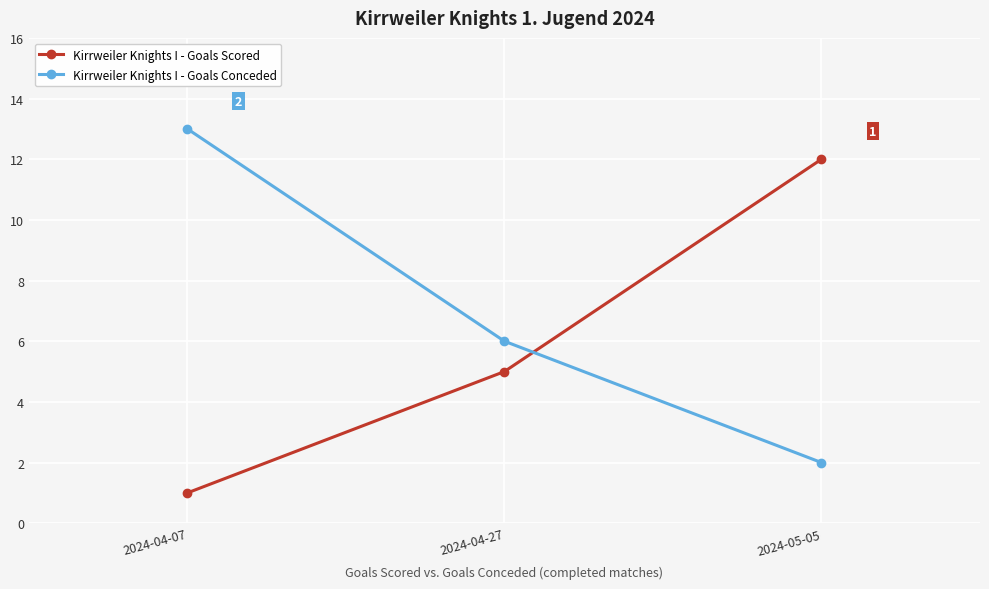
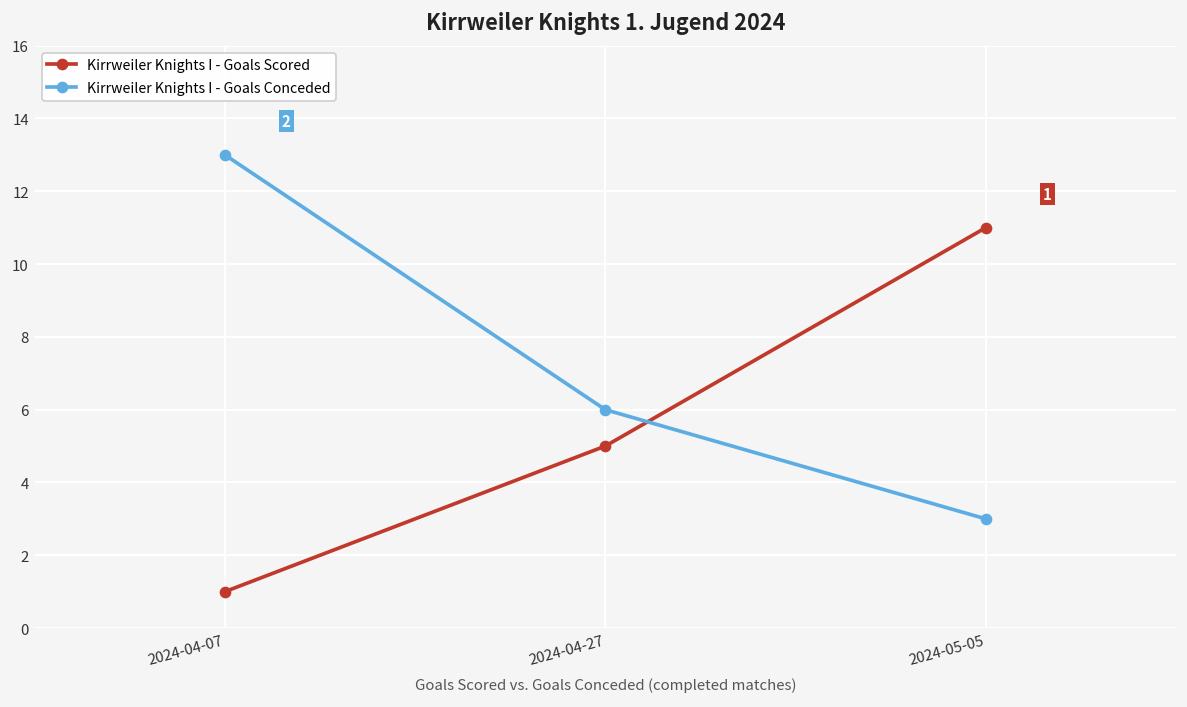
  {
    "Kirrweiler Knights I - Goals Scored": {
      "2024-04-07": 1,
      "2024-04-27": 5,
-     "2024-05-05": 12
+     "2024-05-05": 11
    },
    "Kirrweiler Knights I - Goals Conceded": {
      "2024-04-07": 13,
      "2024-04-27": 6,
-     "2024-05-05": 2
+     "2024-05-05": 3
    }
  }
